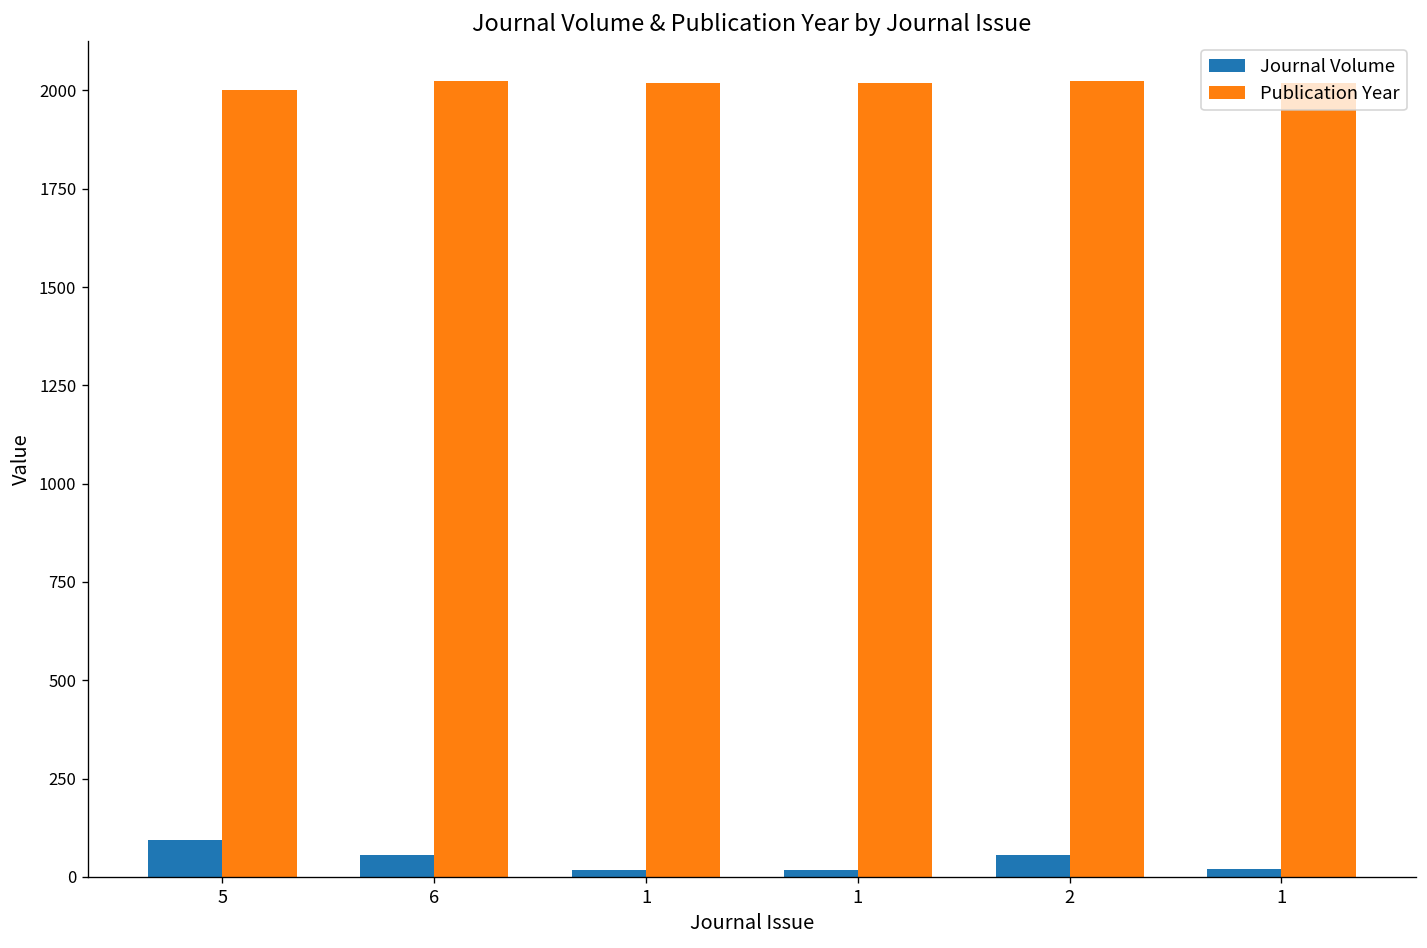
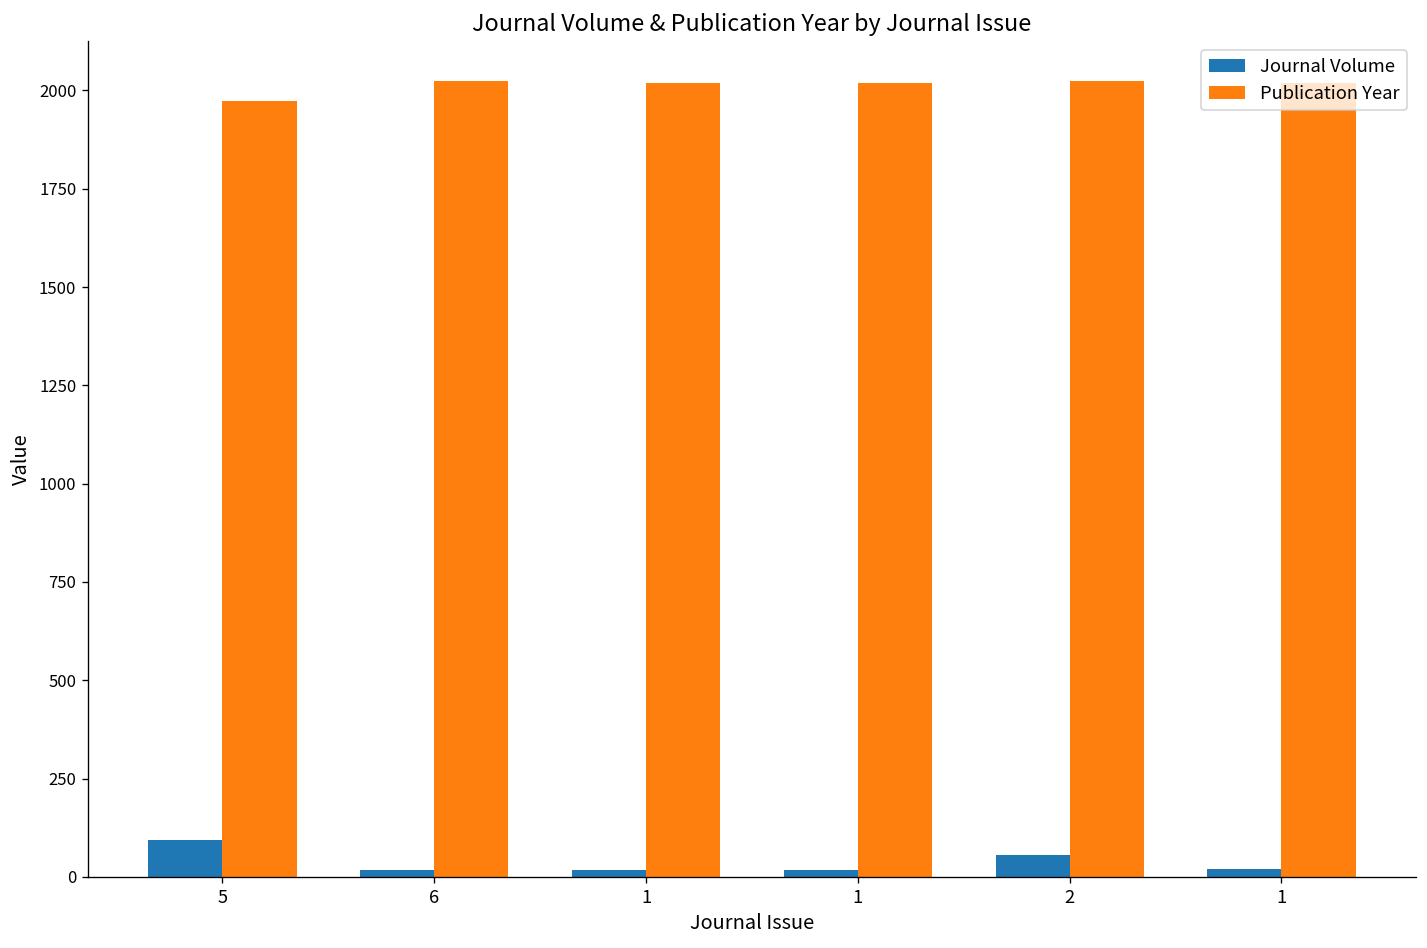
  {
    "Journal Volume": {
      "5": 100,
-     "6": 60,
+     "6": 20,
      "2": 60
    },
    "Publication Year": {
-     "5": 2000,
+     "5": 1970,
      "6": 2020,
      "2": 2020
    }
  }
